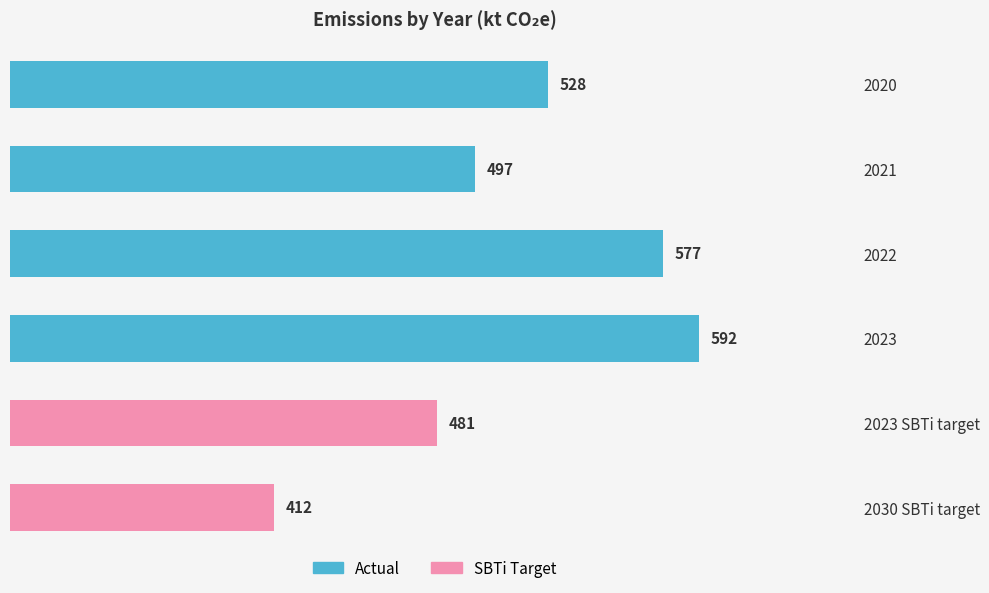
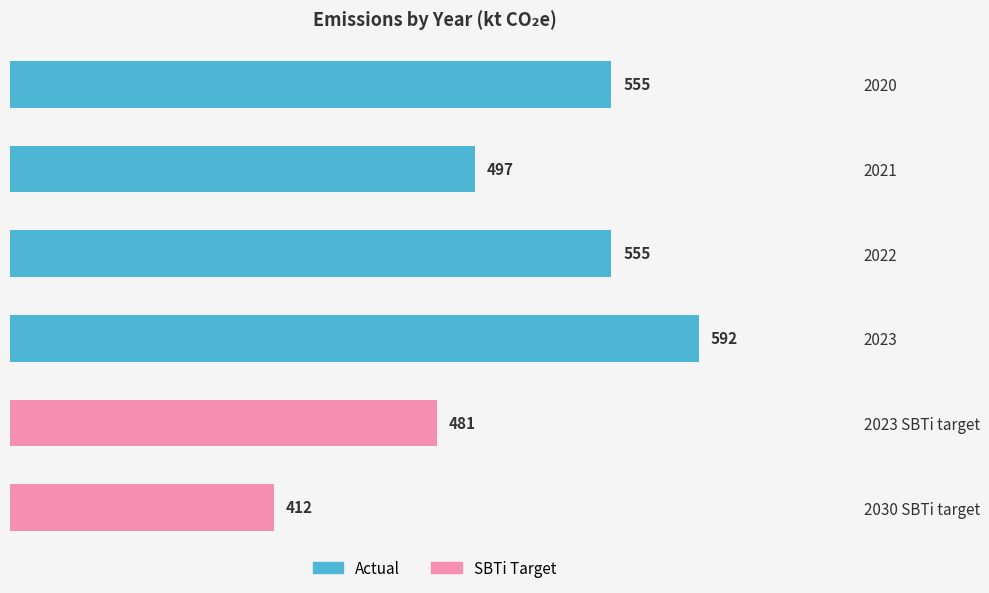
  {
-   "2020": 528,
+   "2020": 555,
    "2021": 497,
-   "2022": 577,
+   "2022": 555,
    "2023": 592,
    "2023 SBTi target": 481,
    "2030 SBTi target": 412
  }
